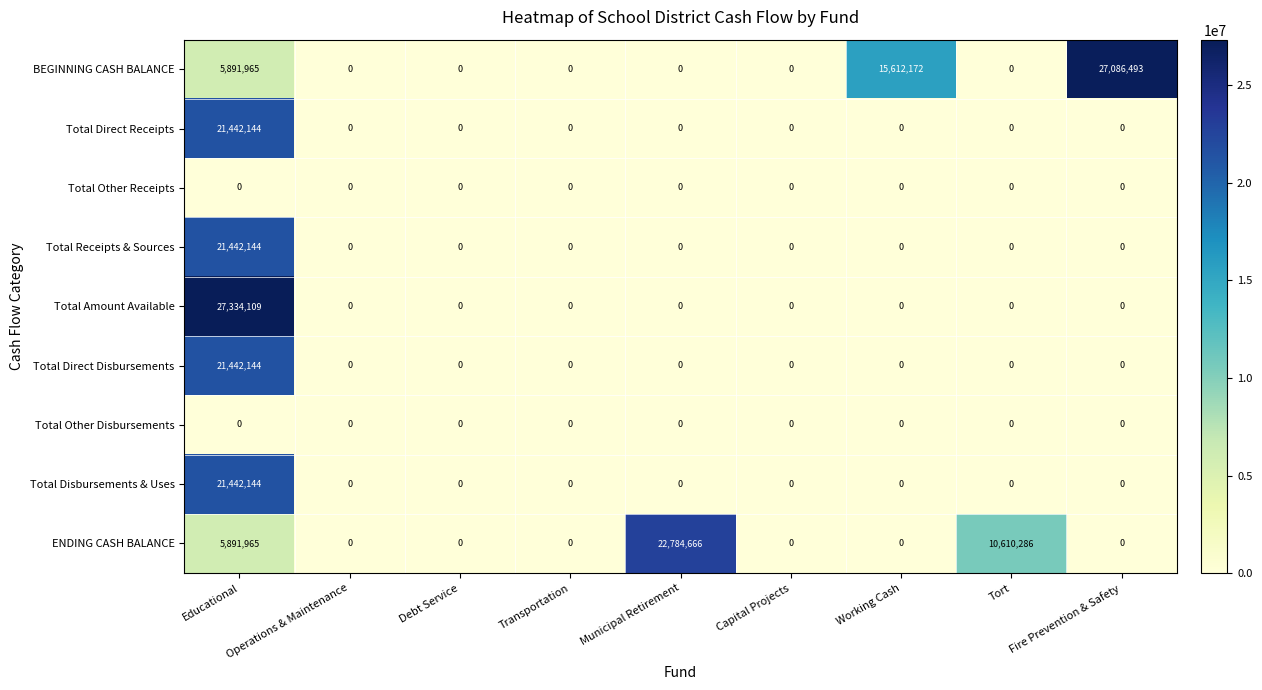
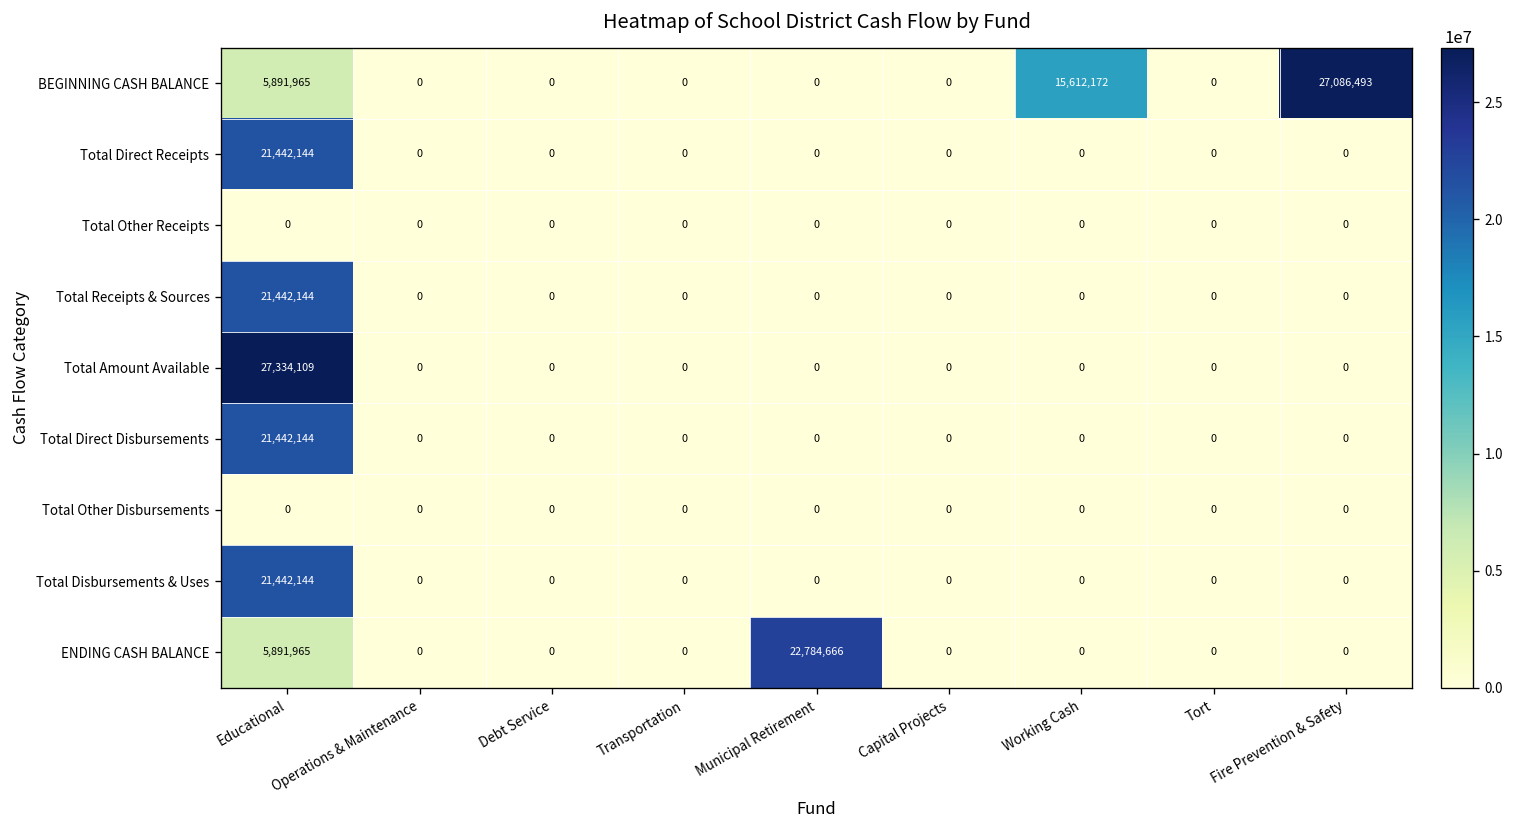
  {
    "BEGINNING CASH BALANCE": {
      "Educational": "5,891,965",
      "Operations & Maintenance": "0",
      "Debt Service": "0",
      "Transportation": "0",
      "Municipal Retirement": "0",
      "Capital Projects": "0",
      "Working Cash": "15,612,172",
      "Tort": "0",
      "Fire Prevention & Safety": "27,086,493"
    },
    "Total Direct Receipts": {
      "Educational": "21,442,144",
      "Operations & Maintenance": "0",
      "Debt Service": "0",
      "Transportation": "0",
      "Municipal Retirement": "0",
      "Capital Projects": "0",
      "Working Cash": "0",
      "Tort": "0",
      "Fire Prevention & Safety": "0"
    },
    "Total Other Receipts": {
      "Educational": "0",
      "Operations & Maintenance": "0",
      "Debt Service": "0",
      "Transportation": "0",
      "Municipal Retirement": "0",
      "Capital Projects": "0",
      "Working Cash": "0",
      "Tort": "0",
      "Fire Prevention & Safety": "0"
    },
    "Total Receipts & Sources": {
      "Educational": "21,442,144",
      "Operations & Maintenance": "0",
      "Debt Service": "0",
      "Transportation": "0",
      "Municipal Retirement": "0",
      "Capital Projects": "0",
      "Working Cash": "0",
      "Tort": "0",
      "Fire Prevention & Safety": "0"
    },
    "Total Amount Available": {
      "Educational": "27,334,109",
      "Operations & Maintenance": "0",
      "Debt Service": "0",
      "Transportation": "0",
      "Municipal Retirement": "0",
      "Capital Projects": "0",
      "Working Cash": "0",
      "Tort": "0",
      "Fire Prevention & Safety": "0"
    },
    "Total Direct Disbursements": {
      "Educational": "21,442,144",
      "Operations & Maintenance": "0",
      "Debt Service": "0",
      "Transportation": "0",
      "Municipal Retirement": "0",
      "Capital Projects": "0",
      "Working Cash": "0",
      "Tort": "0",
      "Fire Prevention & Safety": "0"
    },
    "Total Other Disbursements": {
      "Educational": "0",
      "Operations & Maintenance": "0",
      "Debt Service": "0",
      "Transportation": "0",
      "Municipal Retirement": "0",
      "Capital Projects": "0",
      "Working Cash": "0",
      "Tort": "0",
      "Fire Prevention & Safety": "0"
    },
    "Total Disbursements & Uses": {
      "Educational": "21,442,144",
      "Operations & Maintenance": "0",
      "Debt Service": "0",
      "Transportation": "0",
      "Municipal Retirement": "0",
      "Capital Projects": "0",
      "Working Cash": "0",
      "Tort": "0",
      "Fire Prevention & Safety": "0"
    },
    "ENDING CASH BALANCE": {
      "Educational": "5,891,965",
      "Operations & Maintenance": "0",
      "Debt Service": "0",
      "Transportation": "0",
      "Municipal Retirement": "22,784,666",
      "Capital Projects": "0",
      "Working Cash": "0",
-     "Tort": "10,610,286",
+     "Tort": "0",
      "Fire Prevention & Safety": "0"
    }
  }
